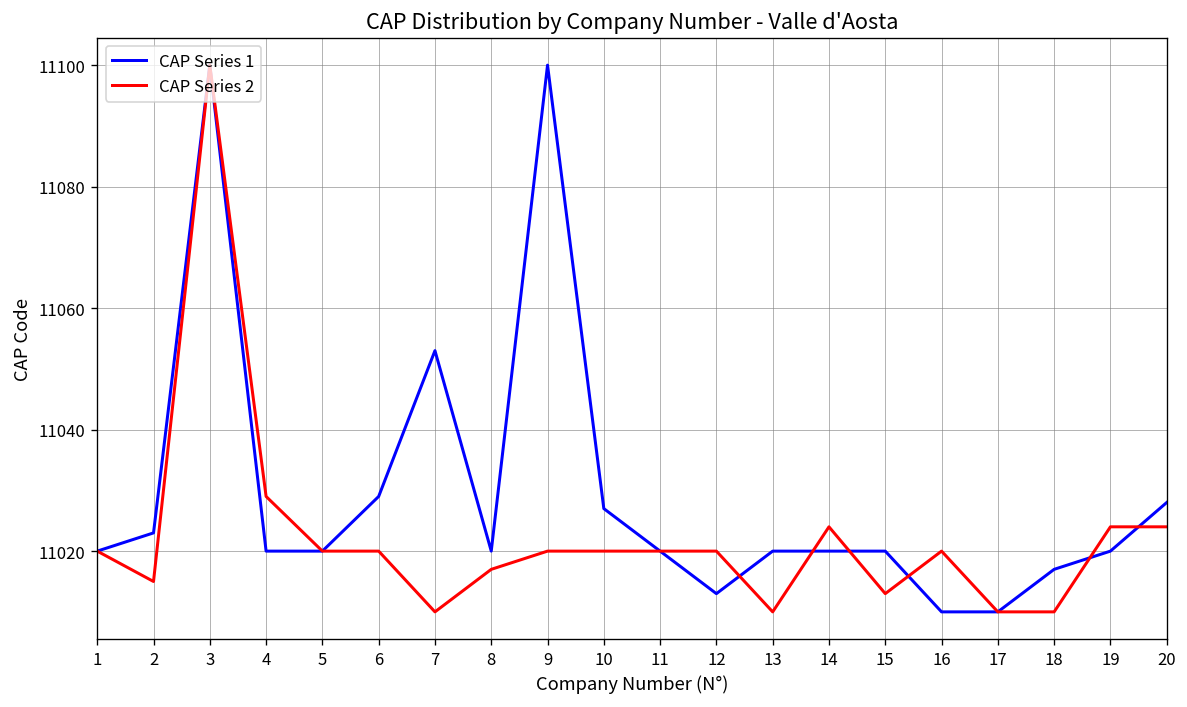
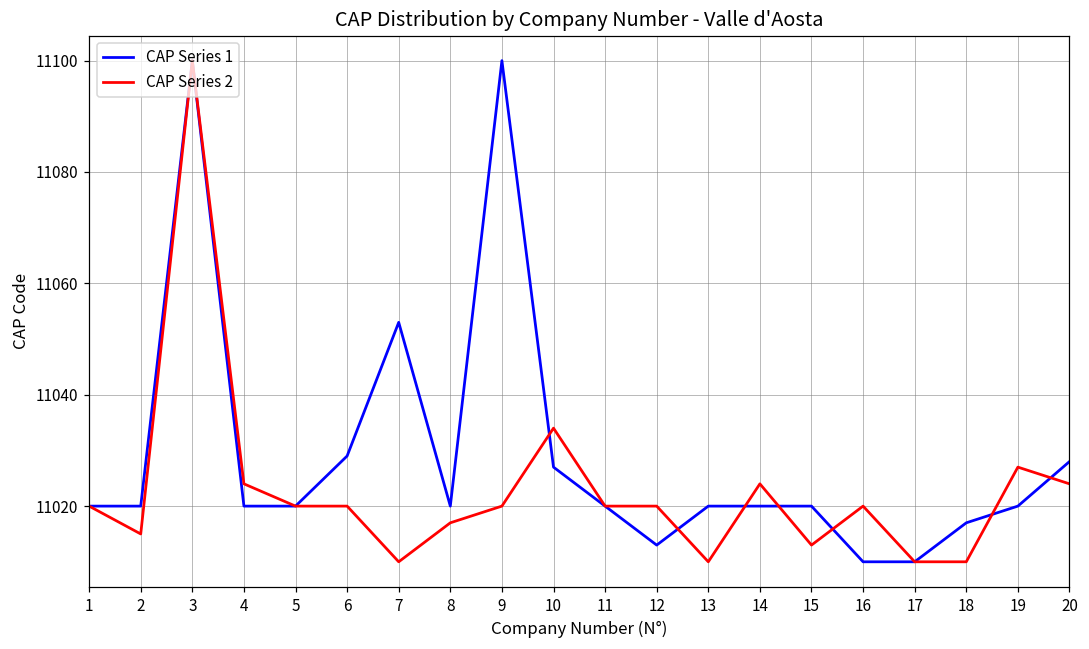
  {
    "CAP Series 1": {
-     "2": 11023,
+     "2": 11020,
      "4": 11020,
      "6": 11029,
      "7": 11053,
      "8": 11020,
      "9": 11100,
      "10": 11027,
      "12": 11013,
      "13": 11020,
      "14": 11020,
      "15": 11020,
      "16": 11010,
      "18": 11017,
      "19": 11020,
      "20": 11028
    },
    "CAP Series 2": {
      "2": 11015,
-     "4": 11029,
+     "4": 11024,
      "6": 11020,
      "7": 11010,
      "8": 11017,
      "9": 11020,
-     "10": 11020,
+     "10": 11034,
      "12": 11020,
      "13": 11010,
      "14": 11024,
      "15": 11013,
      "16": 11020,
      "18": 11010,
-     "19": 11024,
+     "19": 11027,
      "20": 11024
    }
  }
